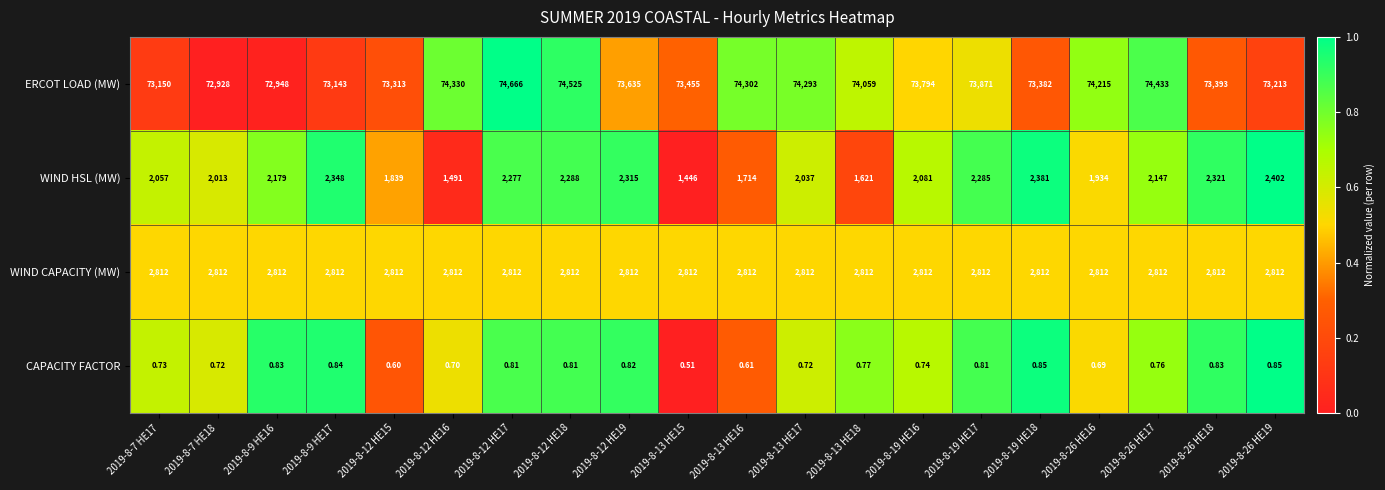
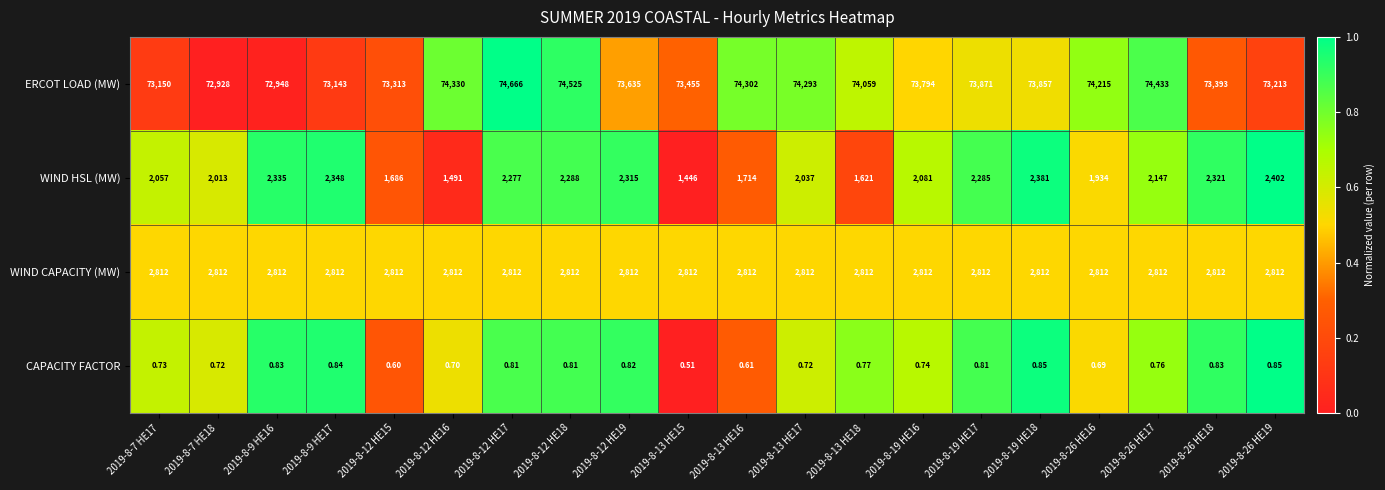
  {
    "ERCOT LOAD (MW)": {
      "2019-8-7 HE17": "73,150",
      "2019-8-7 HE18": "72,928",
      "2019-8-9 HE16": "72,948",
      "2019-8-9 HE17": "73,143",
      "2019-8-12 HE15": "73,313",
      "2019-8-12 HE16": "74,330",
      "2019-8-12 HE17": "74,666",
      "2019-8-12 HE18": "74,525",
      "2019-8-12 HE19": "73,635",
      "2019-8-13 HE15": "73,455",
      "2019-8-13 HE16": "74,302",
      "2019-8-13 HE17": "74,293",
      "2019-8-13 HE18": "74,059",
      "2019-8-19 HE16": "73,794",
      "2019-8-19 HE17": "73,871",
-     "2019-8-19 HE18": "73,382",
+     "2019-8-19 HE18": "73,857",
      "2019-8-26 HE16": "74,215",
      "2019-8-26 HE17": "74,433",
      "2019-8-26 HE18": "73,393",
      "2019-8-26 HE19": "73,213"
    },
    "WIND HSL (MW)": {
      "2019-8-7 HE17": "2,057",
      "2019-8-7 HE18": "2,013",
-     "2019-8-9 HE16": "2,179",
+     "2019-8-9 HE16": "2,335",
      "2019-8-9 HE17": "2,348",
-     "2019-8-12 HE15": "1,839",
+     "2019-8-12 HE15": "1,686",
      "2019-8-12 HE16": "1,491",
      "2019-8-12 HE17": "2,277",
      "2019-8-12 HE18": "2,288",
      "2019-8-12 HE19": "2,315",
      "2019-8-13 HE15": "1,446",
      "2019-8-13 HE16": "1,714",
      "2019-8-13 HE17": "2,037",
      "2019-8-13 HE18": "1,621",
      "2019-8-19 HE16": "2,081",
      "2019-8-19 HE17": "2,285",
      "2019-8-19 HE18": "2,381",
      "2019-8-26 HE16": "1,934",
      "2019-8-26 HE17": "2,147",
      "2019-8-26 HE18": "2,321",
      "2019-8-26 HE19": "2,402"
    },
    "WIND CAPACITY (MW)": {
      "2019-8-7 HE17": "2,812",
      "2019-8-7 HE18": "2,812",
      "2019-8-9 HE16": "2,812",
      "2019-8-9 HE17": "2,812",
      "2019-8-12 HE15": "2,812",
      "2019-8-12 HE16": "2,812",
      "2019-8-12 HE17": "2,812",
      "2019-8-12 HE18": "2,812",
      "2019-8-12 HE19": "2,812",
      "2019-8-13 HE15": "2,812",
      "2019-8-13 HE16": "2,812",
      "2019-8-13 HE17": "2,812",
      "2019-8-13 HE18": "2,812",
      "2019-8-19 HE16": "2,812",
      "2019-8-19 HE17": "2,812",
      "2019-8-19 HE18": "2,812",
      "2019-8-26 HE16": "2,812",
      "2019-8-26 HE17": "2,812",
      "2019-8-26 HE18": "2,812",
      "2019-8-26 HE19": "2,812"
    },
    "CAPACITY FACTOR": {
      "2019-8-7 HE17": "0.73",
      "2019-8-7 HE18": "0.72",
      "2019-8-9 HE16": "0.83",
      "2019-8-9 HE17": "0.84",
      "2019-8-12 HE15": "0.60",
      "2019-8-12 HE16": "0.70",
      "2019-8-12 HE17": "0.81",
      "2019-8-12 HE18": "0.81",
      "2019-8-12 HE19": "0.82",
      "2019-8-13 HE15": "0.51",
      "2019-8-13 HE16": "0.61",
      "2019-8-13 HE17": "0.72",
      "2019-8-13 HE18": "0.77",
      "2019-8-19 HE16": "0.74",
      "2019-8-19 HE17": "0.81",
      "2019-8-19 HE18": "0.85",
      "2019-8-26 HE16": "0.69",
      "2019-8-26 HE17": "0.76",
      "2019-8-26 HE18": "0.83",
      "2019-8-26 HE19": "0.85"
    }
  }
